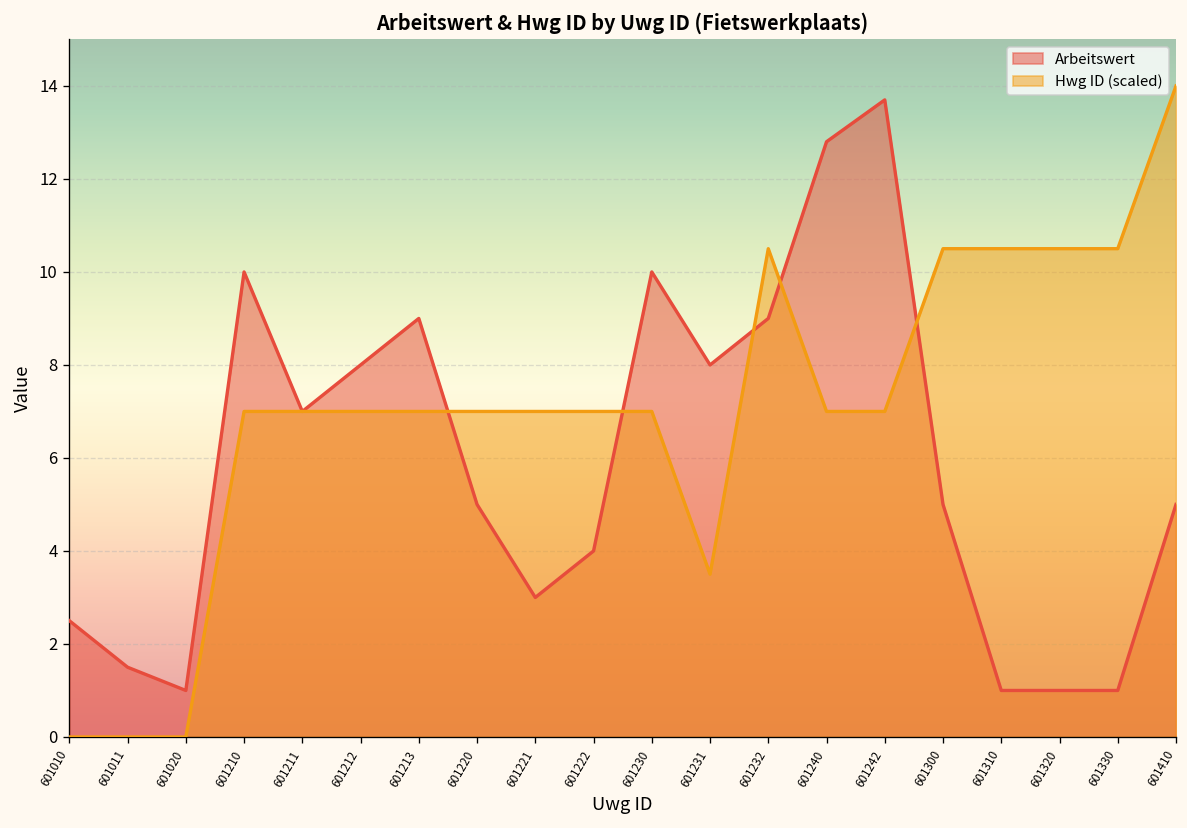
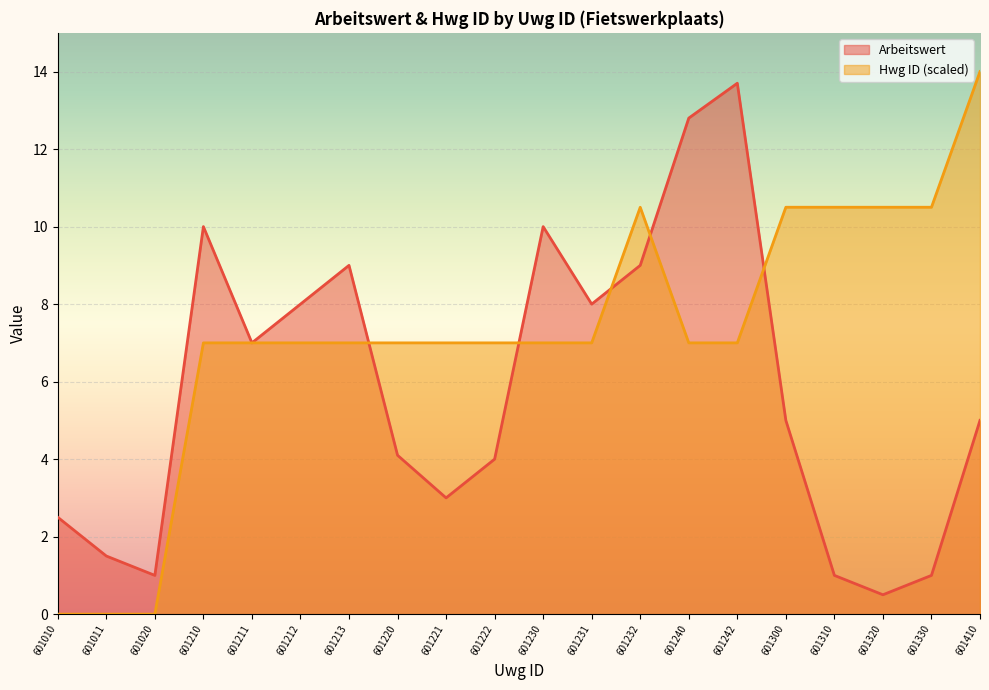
  {
    "Arbeitswert": {
      "601010": 2.5,
      "601011": 1.5,
      "601020": 1.0,
      "601210": 10.0,
      "601212": 8.0,
      "601213": 9.0,
-     "601220": 5.0,
+     "601220": 4.1,
      "601221": 3.0,
      "601222": 4.0,
      "601230": 10.0,
      "601231": 8.0,
      "601232": 9.0,
      "601240": 12.8,
      "601242": 13.7,
      "601300": 5.0,
      "601310": 1.0,
-     "601320": 1.0,
+     "601320": 0.5,
      "601330": 1.0,
      "601410": 5.0
    },
    "Hwg ID (scaled)": {
      "601010": 0.0,
      "601011": 0.0,
      "601020": 0.0,
      "601210": 7.0,
      "601212": 7.0,
      "601213": 7.0,
      "601220": 7.0,
      "601221": 7.0,
      "601222": 7.0,
      "601230": 7.0,
-     "601231": 3.5,
+     "601231": 7.0,
      "601232": 10.5,
      "601240": 7.0,
      "601242": 7.0,
      "601300": 10.5,
      "601310": 10.5,
      "601320": 10.5,
      "601330": 10.5,
      "601410": 14.0
    }
  }
